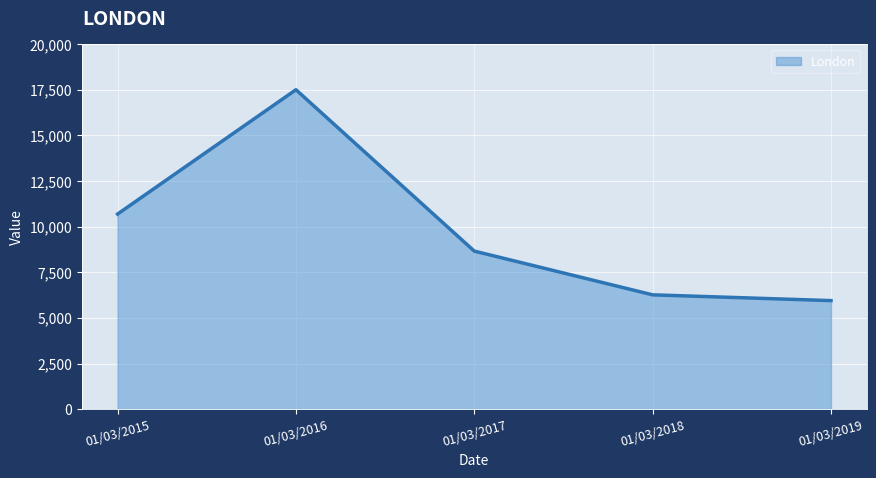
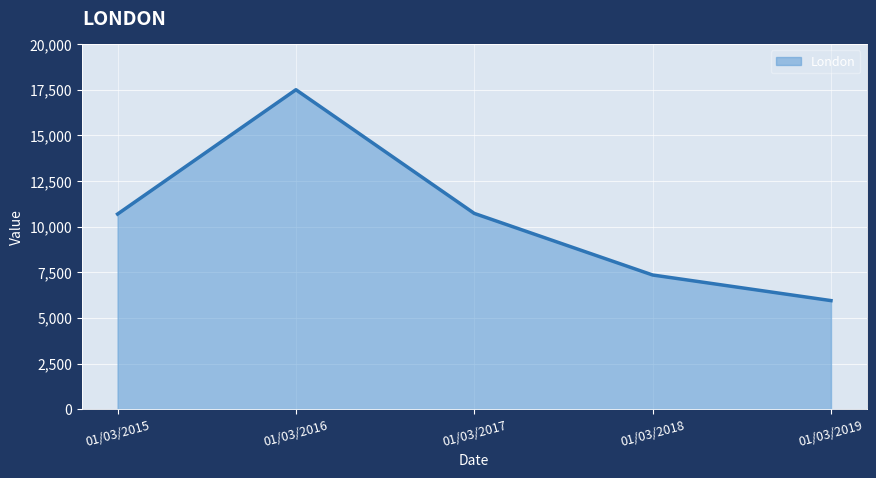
  {
    "01/03/2015": "10,700",
    "01/03/2016": "17,500",
-   "01/03/2017": "8,700",
-   "01/03/2018": "6,300",
+   "01/03/2017": "10,700",
+   "01/03/2018": "7,400",
    "01/03/2019": "5,900"
  }
